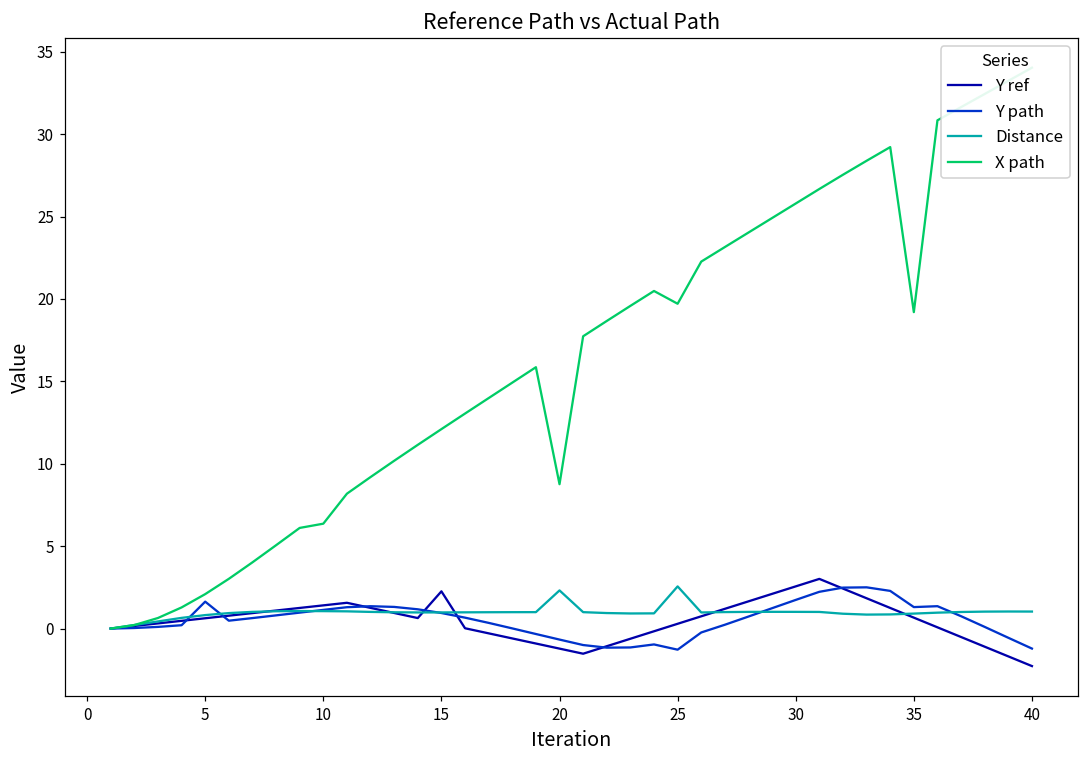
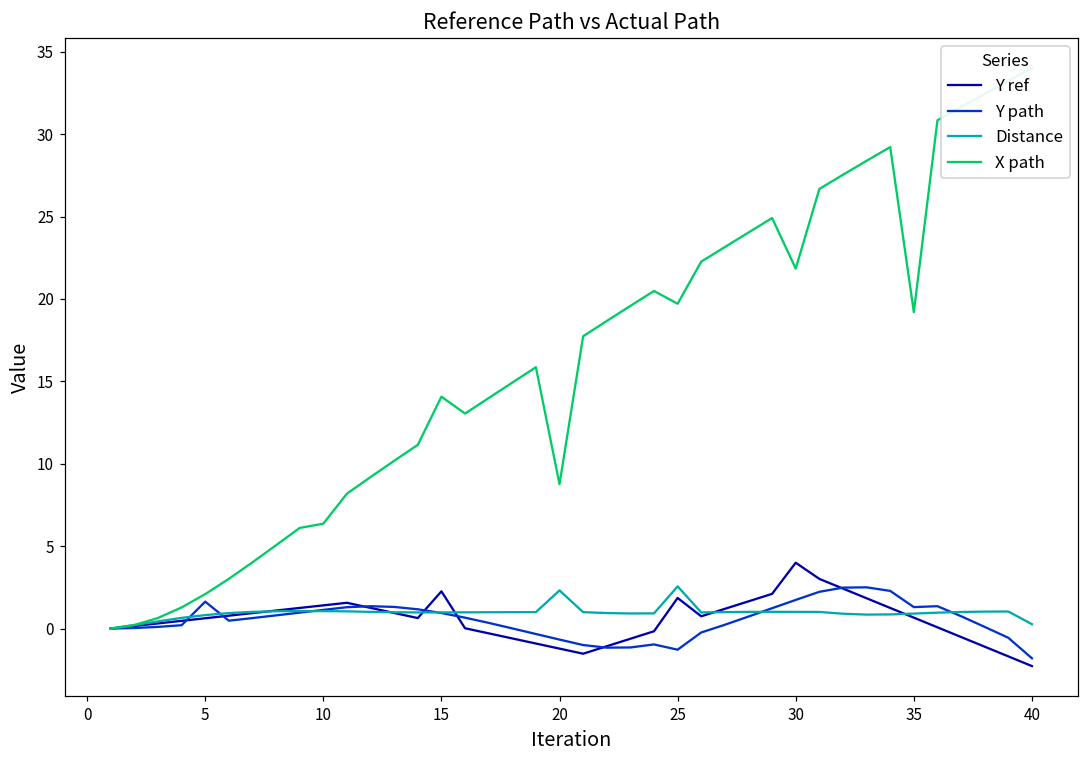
  {
    "Y ref": {
      "5": 0.6,
      "10": 1.4,
      "15": 2.3,
      "20": -1.2,
-     "25": 0.3,
-     "30": 2.6,
+     "25": 1.9,
+     "30": 4.0,
      "35": 0.7,
      "40": -2.3
    },
    "Y path": {
      "5": 1.6,
      "20": -0.7,
      "25": -1.3,
      "30": 1.7,
      "35": 1.3,
-     "40": -1.2
+     "40": -1.8
    },
    "Distance": {
      "5": 0.8,
      "20": 2.3,
      "25": 2.6,
      "30": 1.0,
      "35": 0.9,
-     "40": 1.0
+     "40": 0.3
    },
    "X path": {
      "5": 2.1,
      "10": 6.4,
-     "15": 12.1,
+     "15": 14.1,
      "20": 8.8,
      "25": 19.7,
-     "30": 25.8,
+     "30": 21.8,
      "35": 19.2
    }
  }
